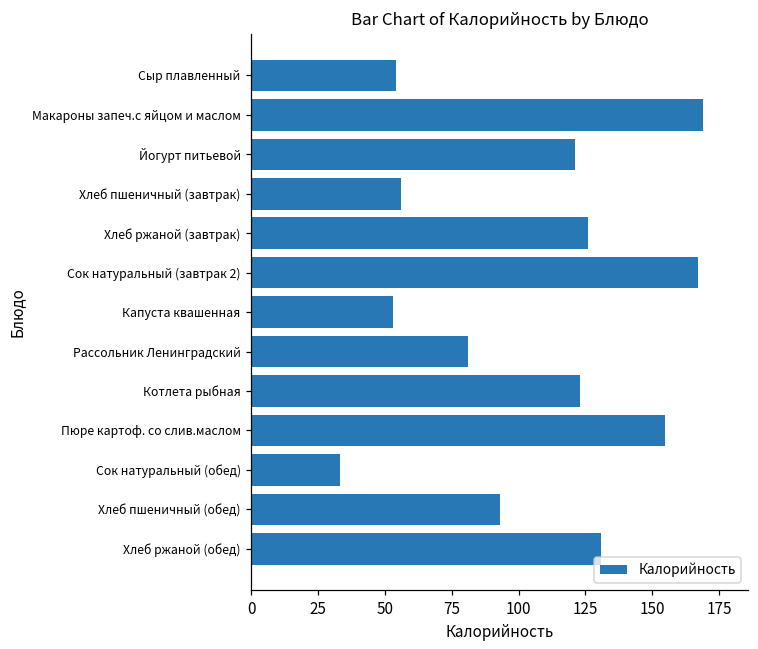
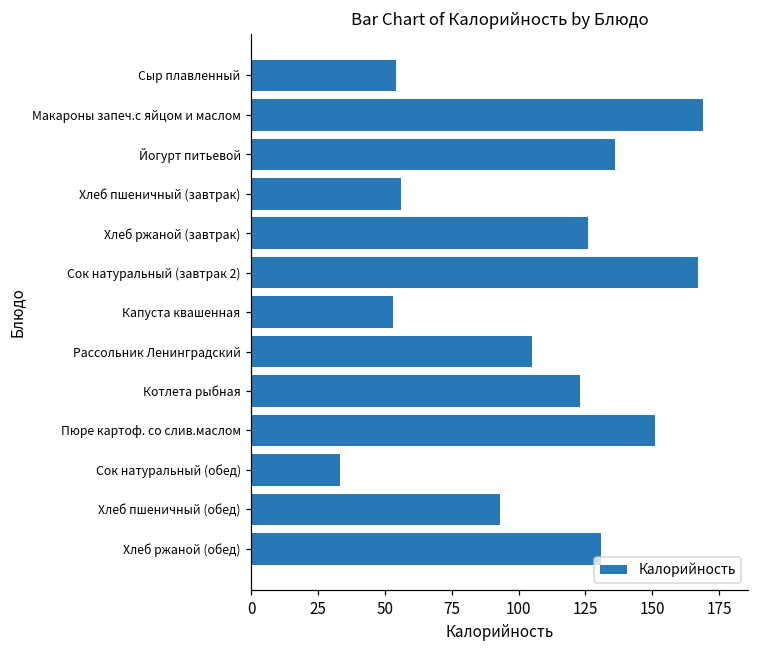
  {
    "Сыр плавленный": 54,
    "Макароны запеч.с яйцом и маслом": 169,
-   "Йогурт питьевой": 121,
+   "Йогурт питьевой": 136,
    "Хлеб пшеничный (завтрак)": 56,
    "Хлеб ржаной (завтрак)": 126,
    "Сок натуральный (завтрак 2)": 167,
    "Капуста квашенная": 53,
-   "Рассольник Ленинградский": 81,
+   "Рассольник Ленинградский": 105,
    "Котлета рыбная": 123,
-   "Пюре картоф. со слив.маслом": 155,
+   "Пюре картоф. со слив.маслом": 151,
    "Сок натуральный (обед)": 33,
    "Хлеб пшеничный (обед)": 93,
    "Хлеб ржаной (обед)": 131
  }
